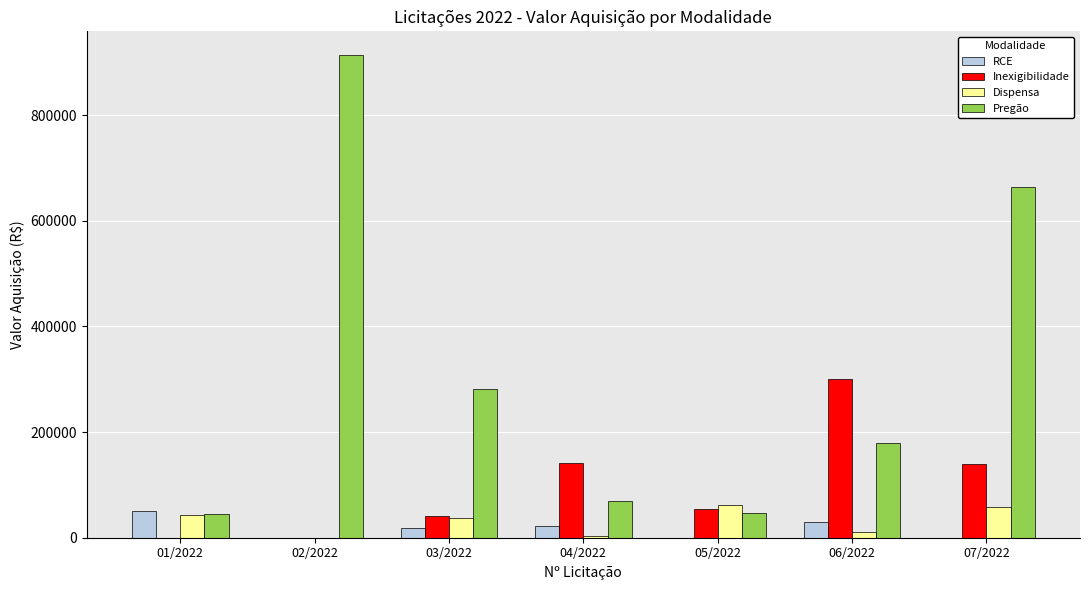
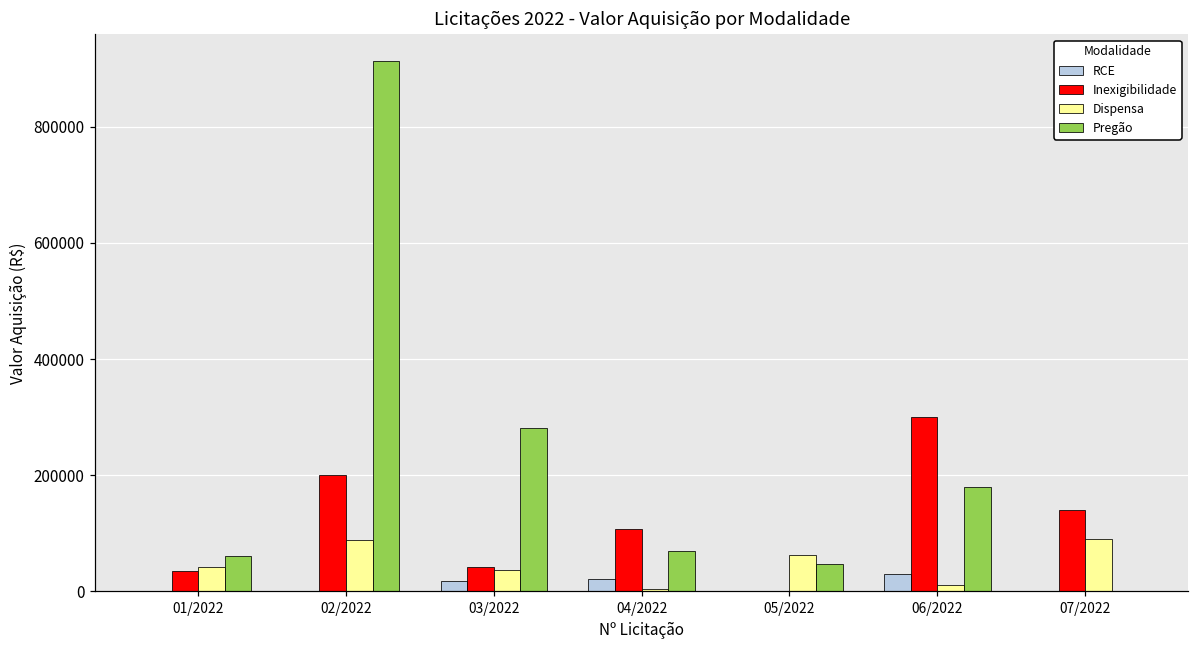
  {
    "RCE": {
-     "01/2022": 50000,
+     "01/2022": 0,
      "02/2022": 0,
      "03/2022": 20000,
      "04/2022": 20000,
      "06/2022": 30000
    },
    "Inexigibilidade": {
-     "01/2022": 0,
-     "02/2022": 0,
+     "01/2022": 30000,
+     "02/2022": 200000,
      "03/2022": 40000,
-     "04/2022": 140000,
-     "05/2022": 50000,
+     "04/2022": 110000,
+     "05/2022": 0,
      "06/2022": 300000,
      "07/2022": 140000
    },
    "Dispensa": {
      "01/2022": 40000,
-     "02/2022": 0,
+     "02/2022": 90000,
      "03/2022": 40000,
      "05/2022": 60000,
      "06/2022": 10000,
-     "07/2022": 60000
+     "07/2022": 90000
    },
    "Pregão": {
-     "01/2022": 40000,
+     "01/2022": 60000,
      "02/2022": 910000,
      "03/2022": 280000,
      "04/2022": 70000,
      "05/2022": 50000,
      "06/2022": 180000,
-     "07/2022": 660000
+     "07/2022": 0
    }
  }
